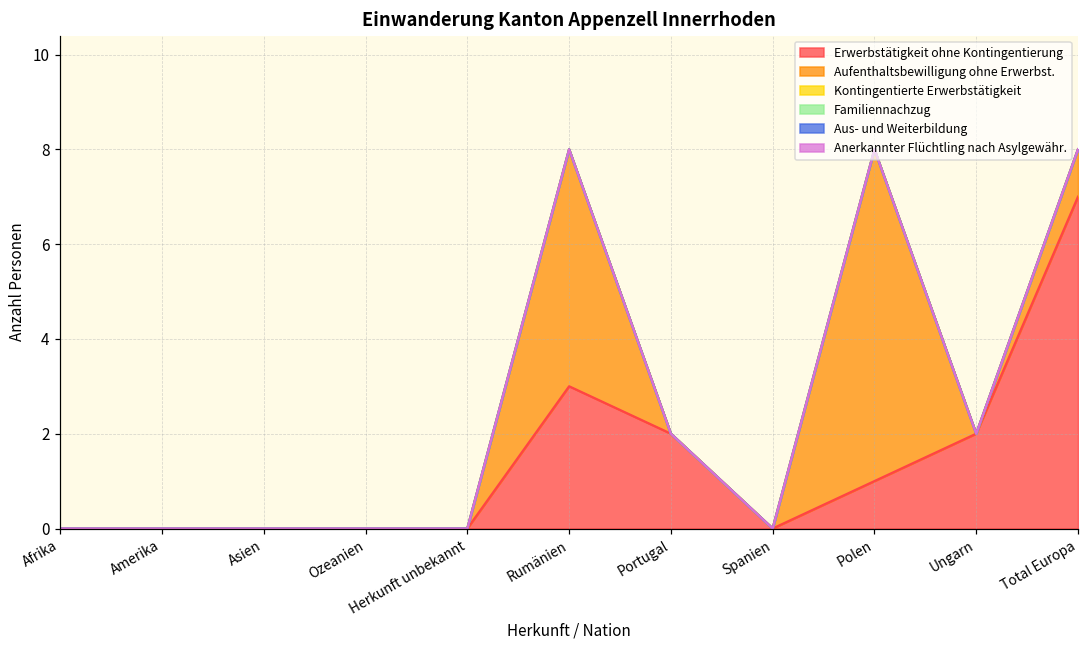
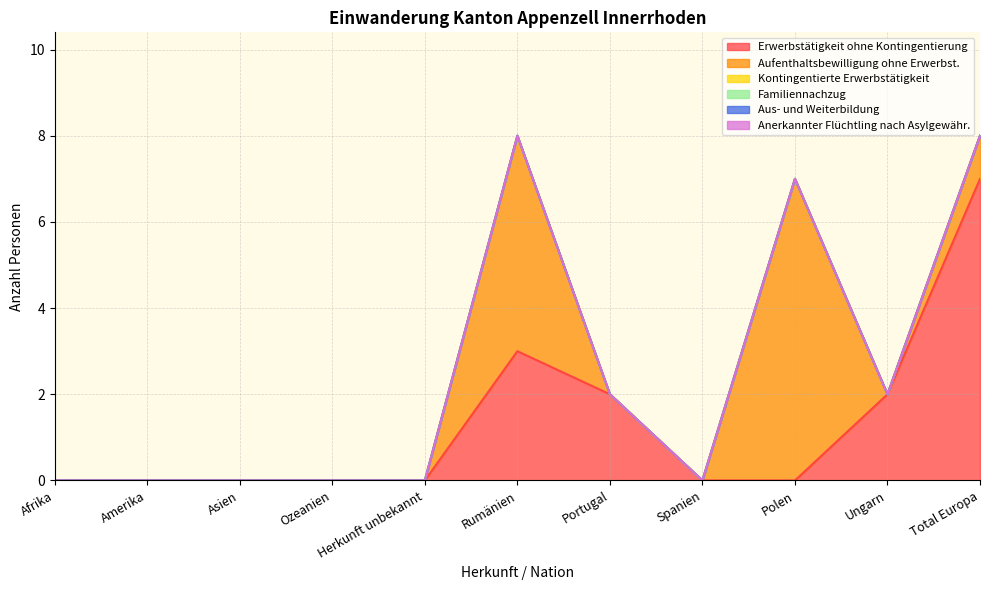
  {
    "Erwerbstätigkeit ohne Kontingentierung": {
      "Rumänien": 3,
-     "Polen": 1,
+     "Polen": 0,
      "Total Europa": 7
    }
  }
